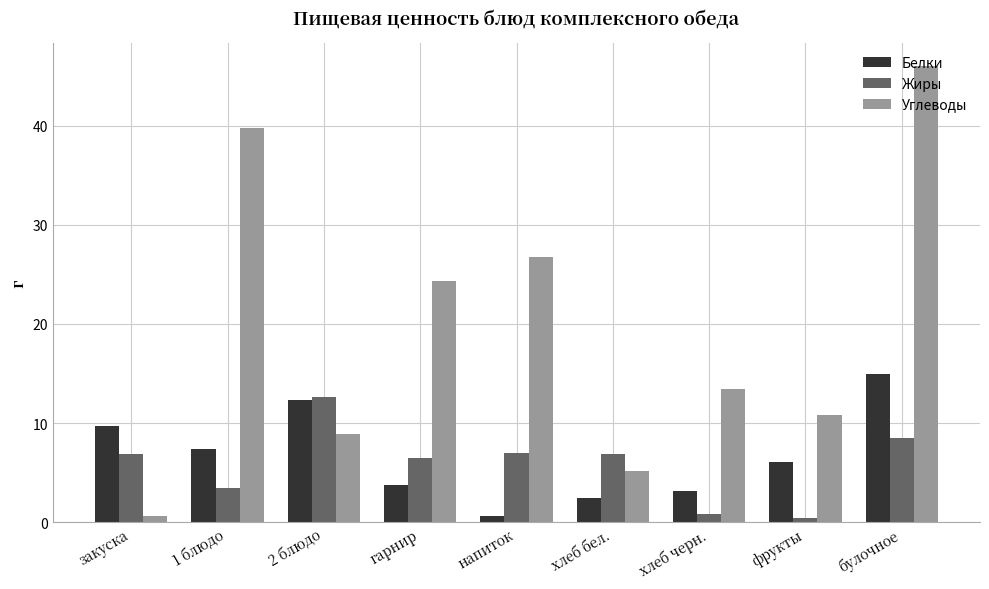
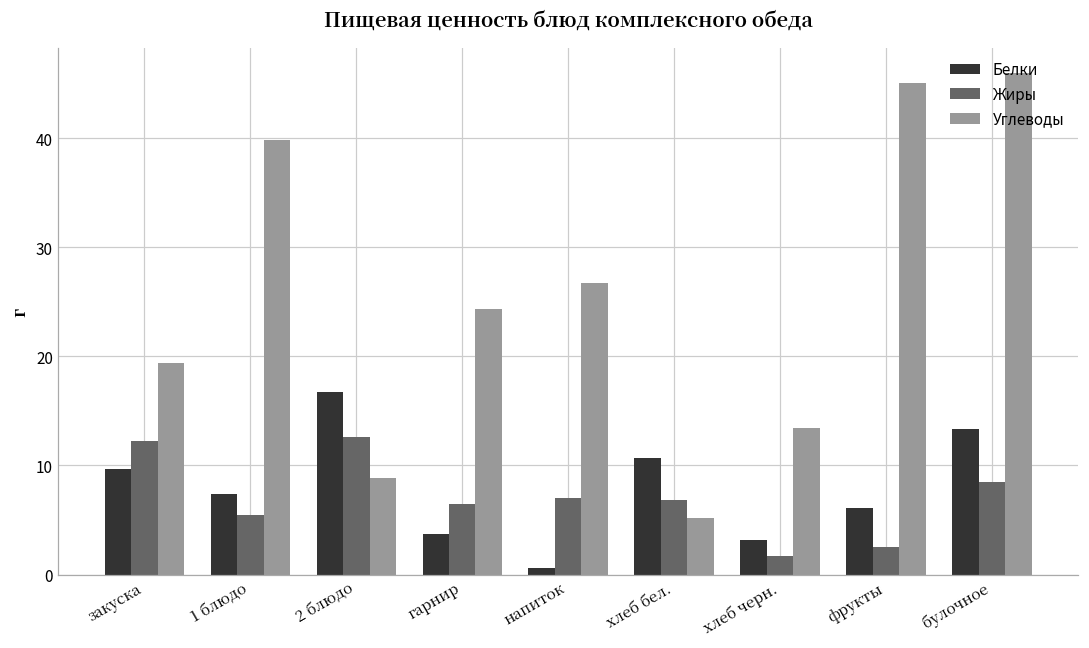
  {
    "Белки": {
      "закуска": 10,
      "1 блюдо": 7,
-     "2 блюдо": 12,
+     "2 блюдо": 17,
      "гарнир": 4,
      "напиток": 1,
-     "хлеб бел.": 2,
+     "хлеб бел.": 11,
      "хлеб черн.": 3,
      "фрукты": 6,
-     "булочное": 15
+     "булочное": 13
    },
    "Жиры": {
-     "закуска": 7,
-     "1 блюдо": 3,
+     "закуска": 12,
+     "1 блюдо": 5,
      "2 блюдо": 13,
      "гарнир": 6,
      "напиток": 7,
      "хлеб бел.": 7,
-     "хлеб черн.": 1,
-     "фрукты": 0,
+     "хлеб черн.": 2,
+     "фрукты": 3,
      "булочное": 9
    },
    "Углеводы": {
-     "закуска": 1,
+     "закуска": 19,
      "1 блюдо": 40,
      "2 блюдо": 9,
      "гарнир": 24,
      "напиток": 27,
      "хлеб бел.": 5,
      "хлеб черн.": 13,
-     "фрукты": 11,
+     "фрукты": 45,
      "булочное": 46
    }
  }
